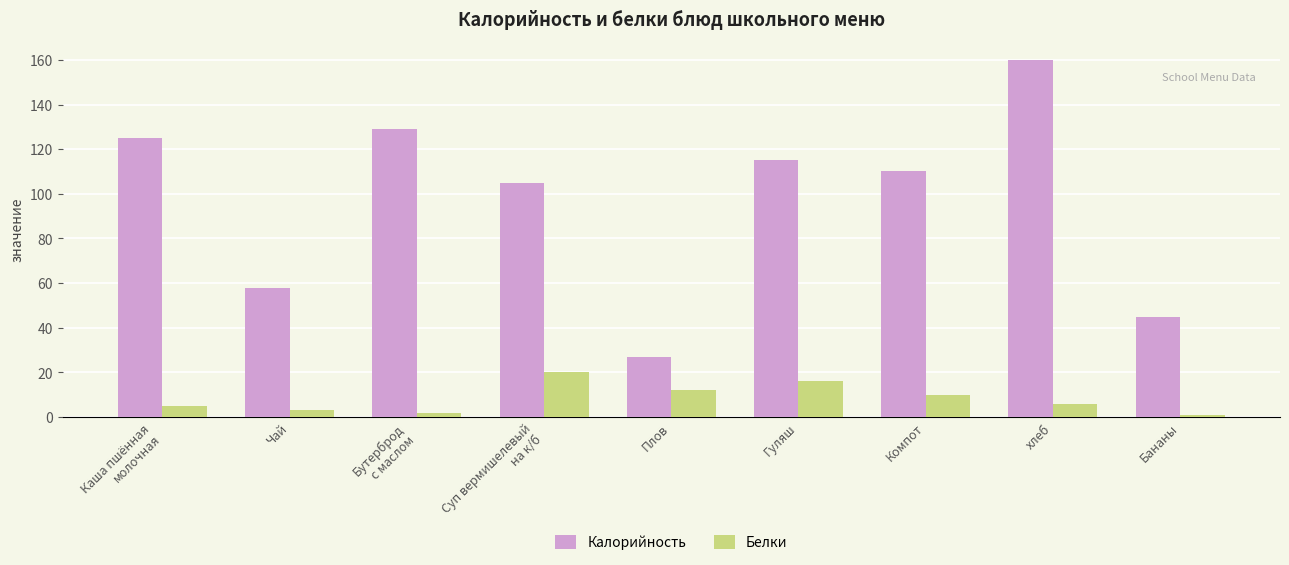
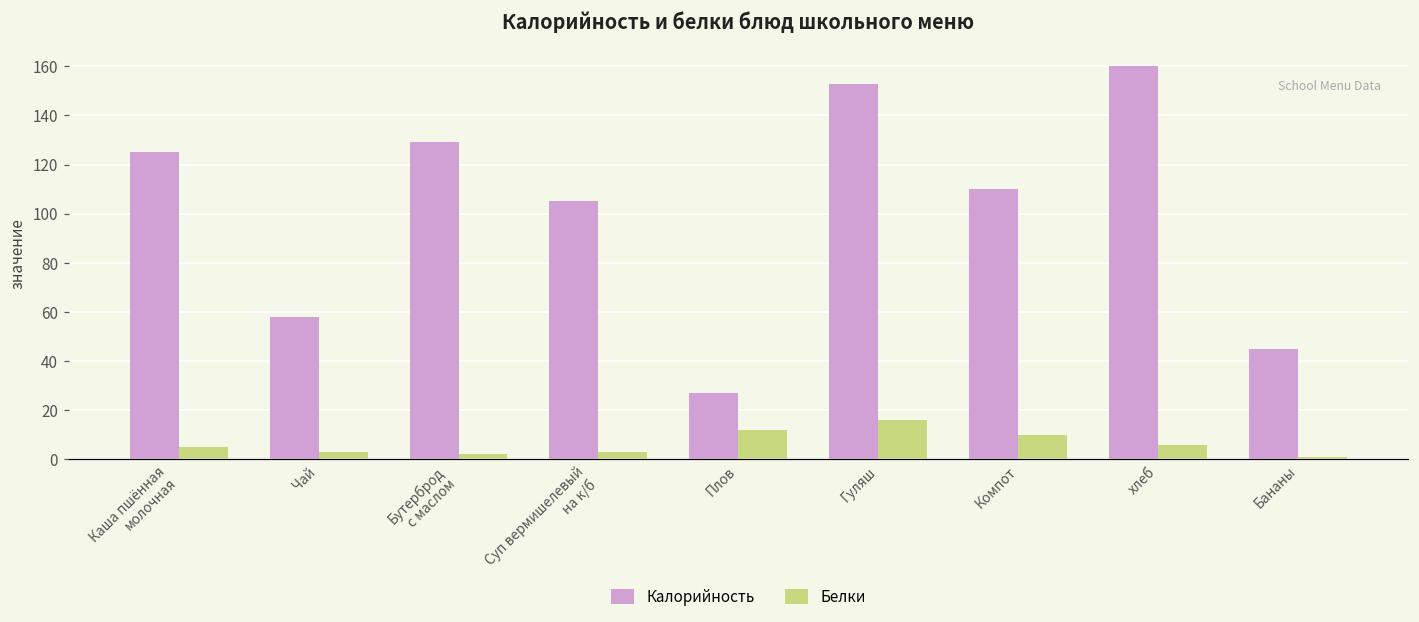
  {
    "Калорийность": {
      "Каша пшённая молочная": 125,
      "Чай": 58,
      "Бутерброд с маслом": 129,
      "Суп вермишелевый на к/б": 105,
      "Плов": 27,
-     "Гуляш": 115,
+     "Гуляш": 153,
      "Компот": 110,
      "хлеб": 160,
      "Бананы": 45
    },
    "Белки": {
      "Каша пшённая молочная": 5,
      "Чай": 3,
      "Бутерброд с маслом": 2,
-     "Суп вермишелевый на к/б": 20,
+     "Суп вермишелевый на к/б": 3,
      "Плов": 12,
      "Гуляш": 16,
      "Компот": 10,
      "хлеб": 6
    }
  }
